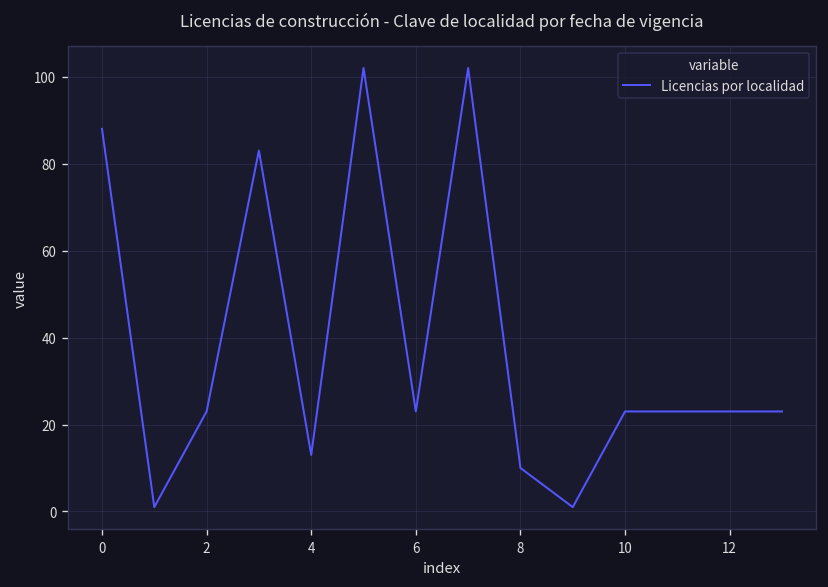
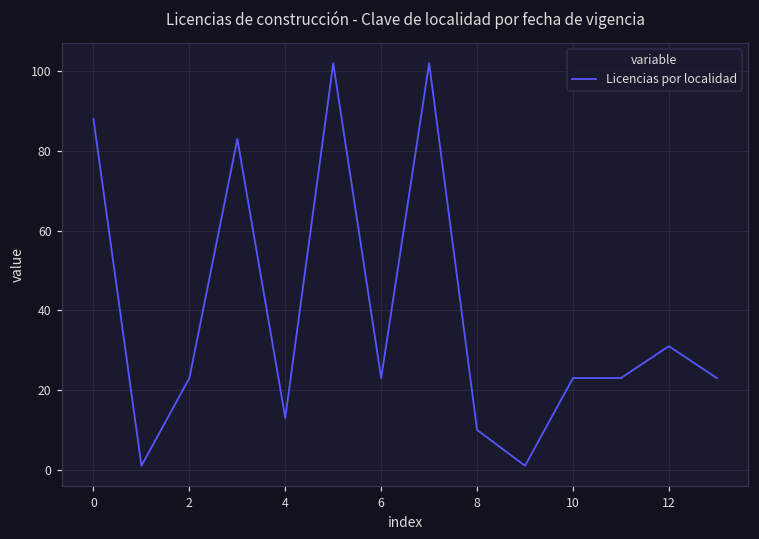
  {
    "0": 88,
    "2": 23,
    "4": 13,
    "6": 23,
    "8": 10,
    "10": 23,
-   "12": 23
+   "12": 31
  }
